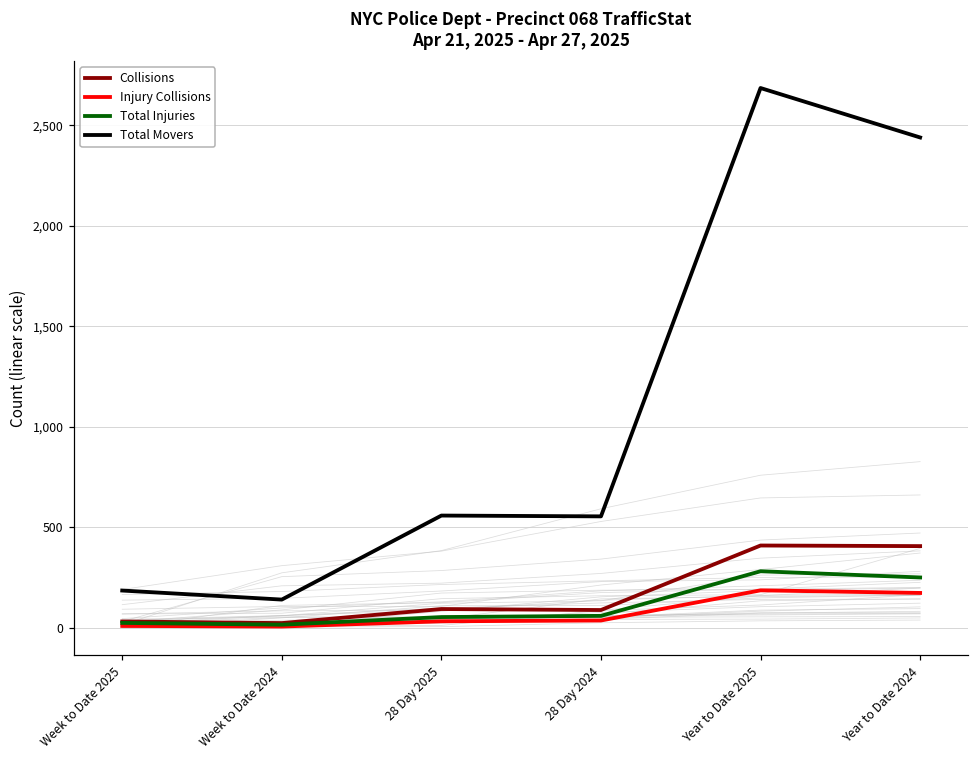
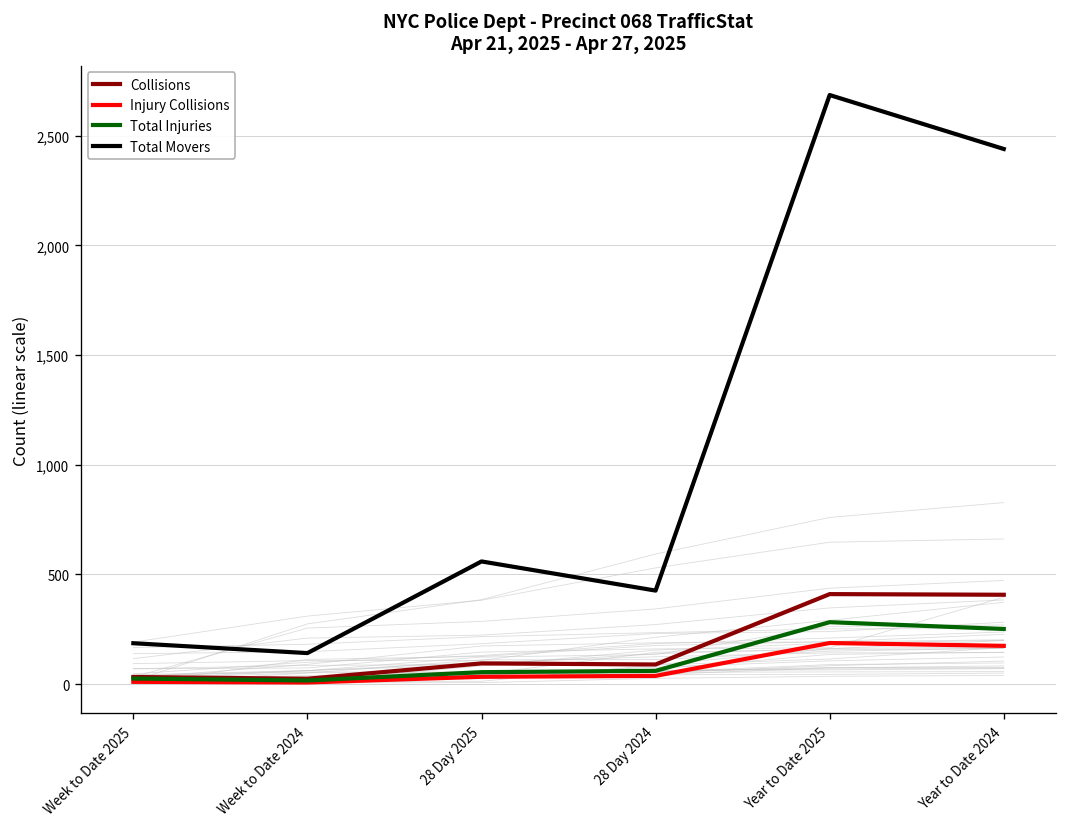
  {
    "Collisions": {
      "Year to Date 2025": "410"
    },
    "Total Movers": {
      "28 Day 2025": "560",
-     "28 Day 2024": "560",
+     "28 Day 2024": "430",
      "Year to Date 2025": "2,690",
      "Year to Date 2024": "2,440"
    }
  }
